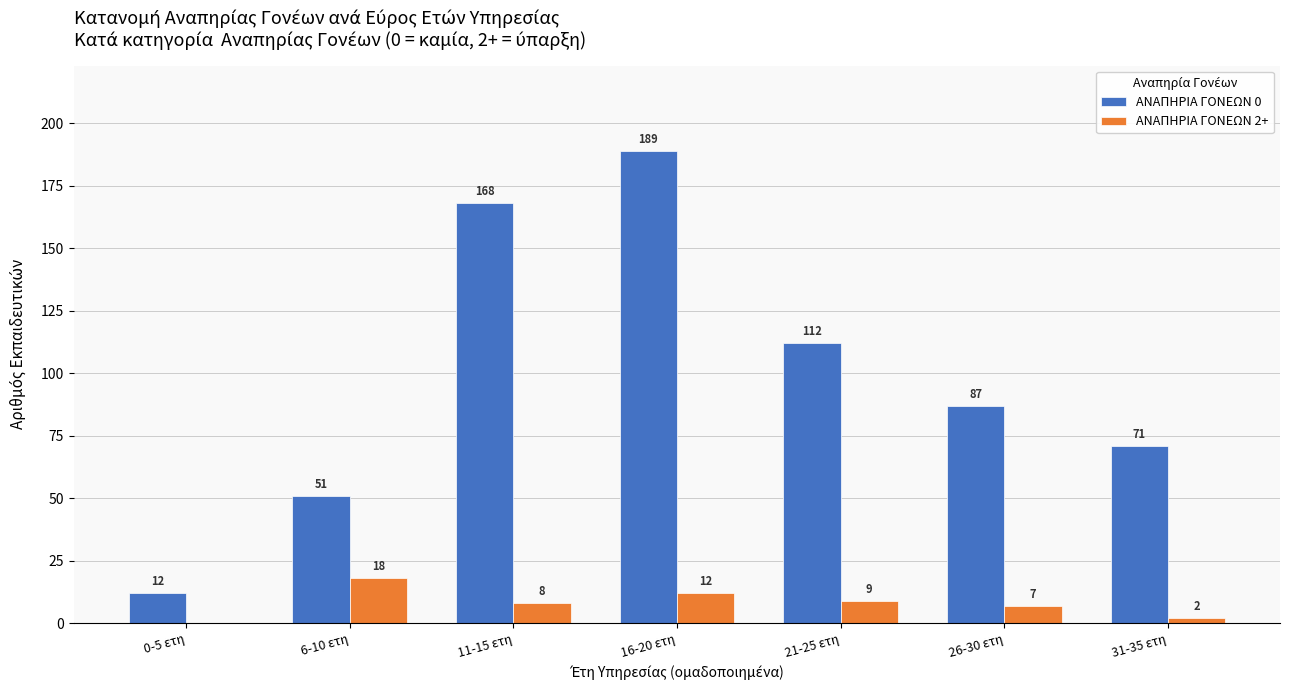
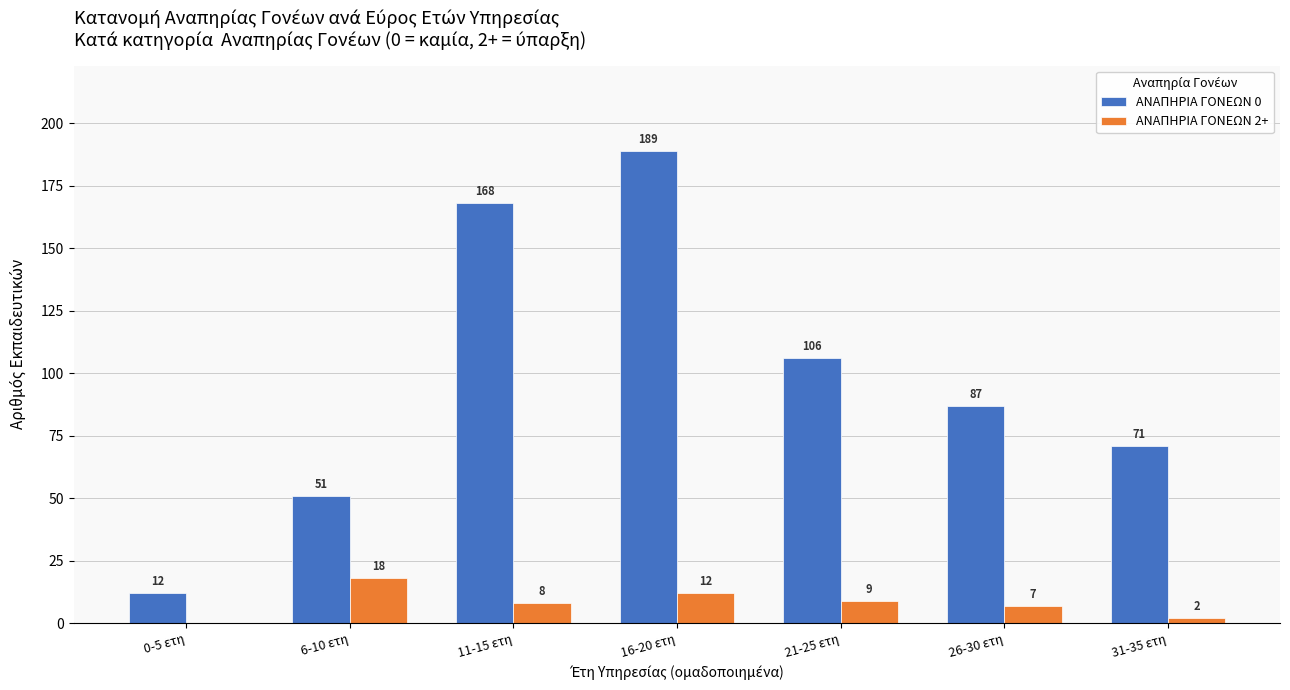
  {
    "ΑΝΑΠΗΡΙΑ ΓΟΝΕΩΝ 0": {
      "0-5 ετη": 12,
      "6-10 ετη": 51,
      "11-15 ετη": 168,
      "16-20 ετη": 189,
-     "21-25 ετη": 112,
+     "21-25 ετη": 106,
      "26-30 ετη": 87,
      "31-35 ετη": 71
    },
    "ΑΝΑΠΗΡΙΑ ΓΟΝΕΩΝ 2+": {
      "6-10 ετη": 18,
      "11-15 ετη": 8,
      "16-20 ετη": 12,
      "21-25 ετη": 9,
      "26-30 ετη": 7,
      "31-35 ετη": 2
    }
  }
